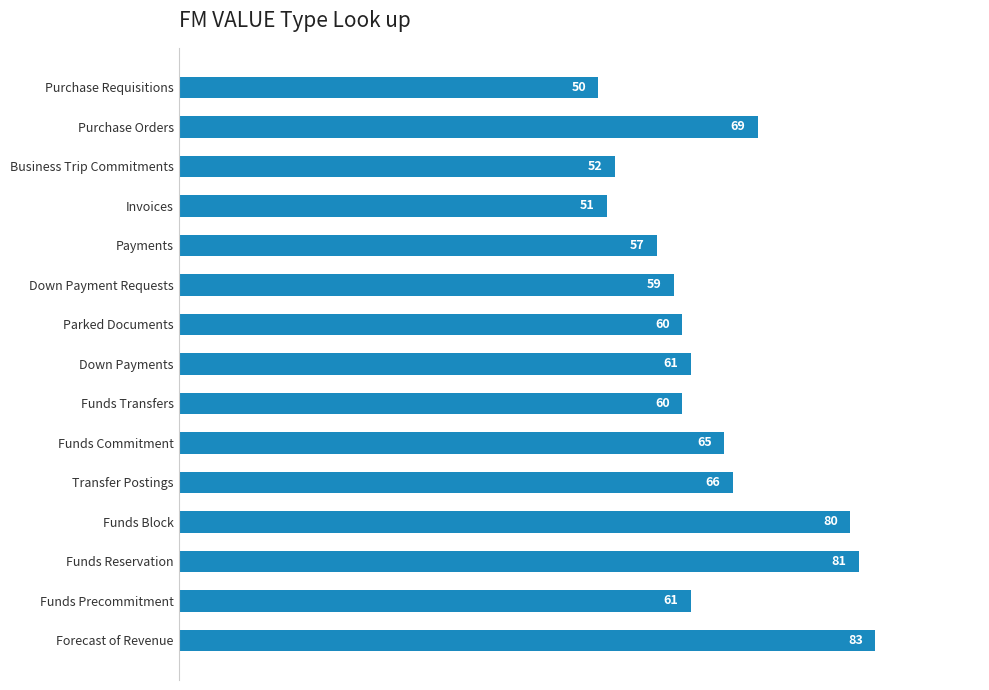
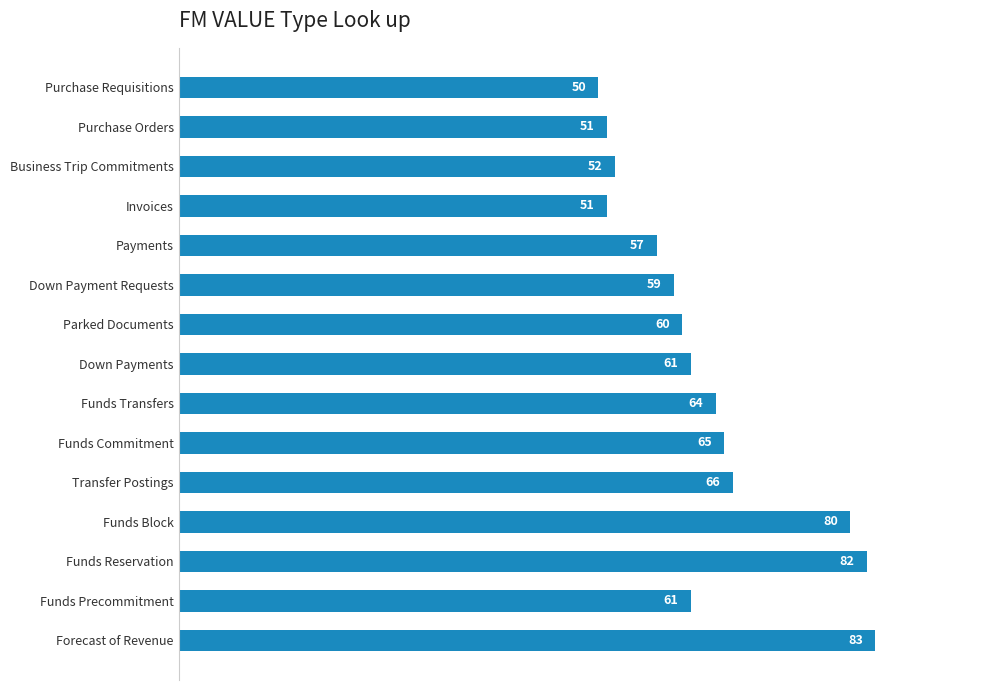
  {
    "Purchase Requisitions": 50,
-   "Purchase Orders": 69,
+   "Purchase Orders": 51,
    "Business Trip Commitments": 52,
    "Invoices": 51,
    "Payments": 57,
    "Down Payment Requests": 59,
    "Parked Documents": 60,
    "Down Payments": 61,
-   "Funds Transfers": 60,
+   "Funds Transfers": 64,
    "Funds Commitment": 65,
    "Transfer Postings": 66,
    "Funds Block": 80,
-   "Funds Reservation": 81,
+   "Funds Reservation": 82,
    "Funds Precommitment": 61,
    "Forecast of Revenue": 83
  }
